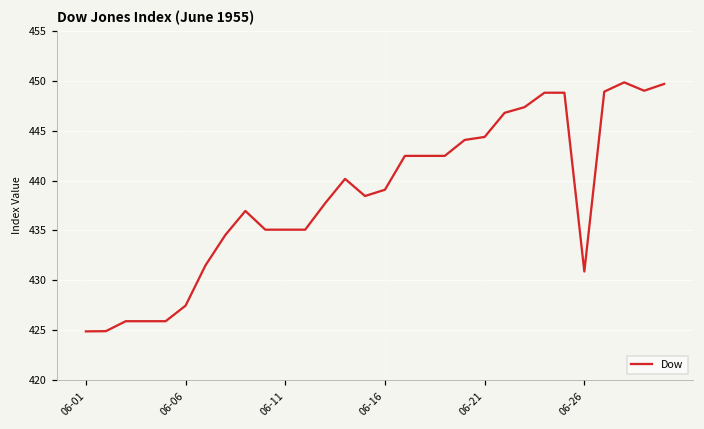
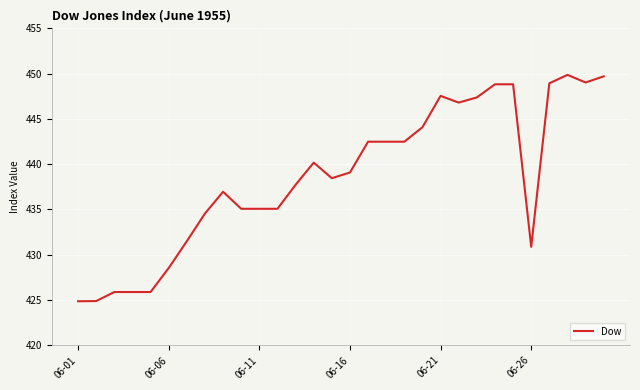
  {
    "06-01": 425,
-   "06-06": 427,
+   "06-06": 429,
    "06-11": 435,
    "06-16": 439,
-   "06-21": 444,
+   "06-21": 448,
    "06-26": 431
  }
